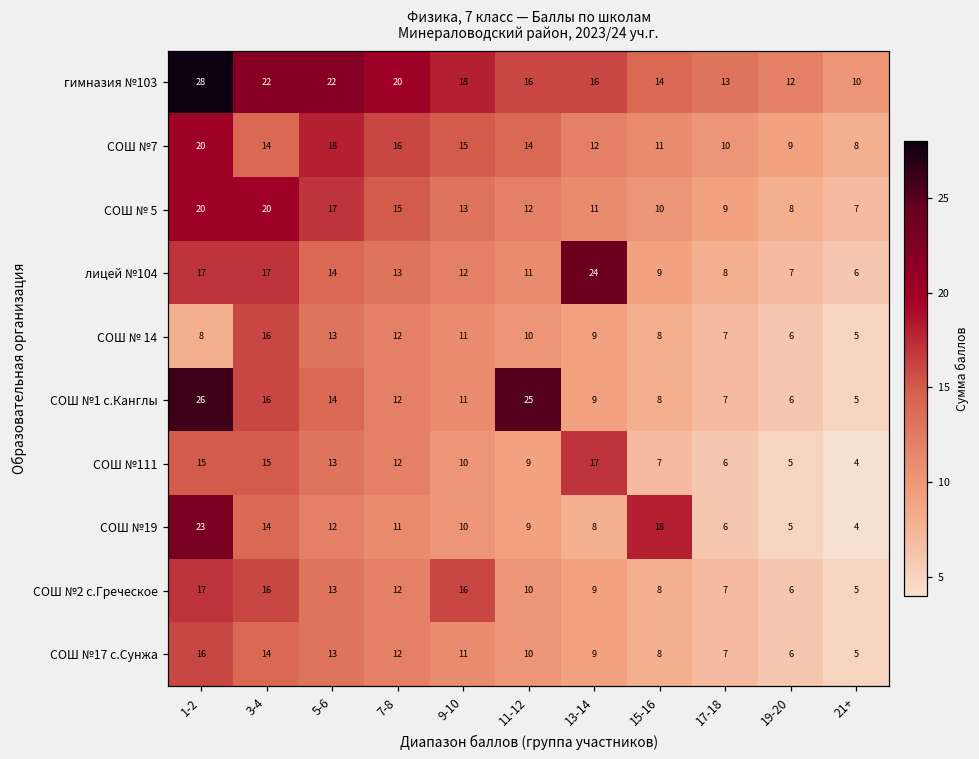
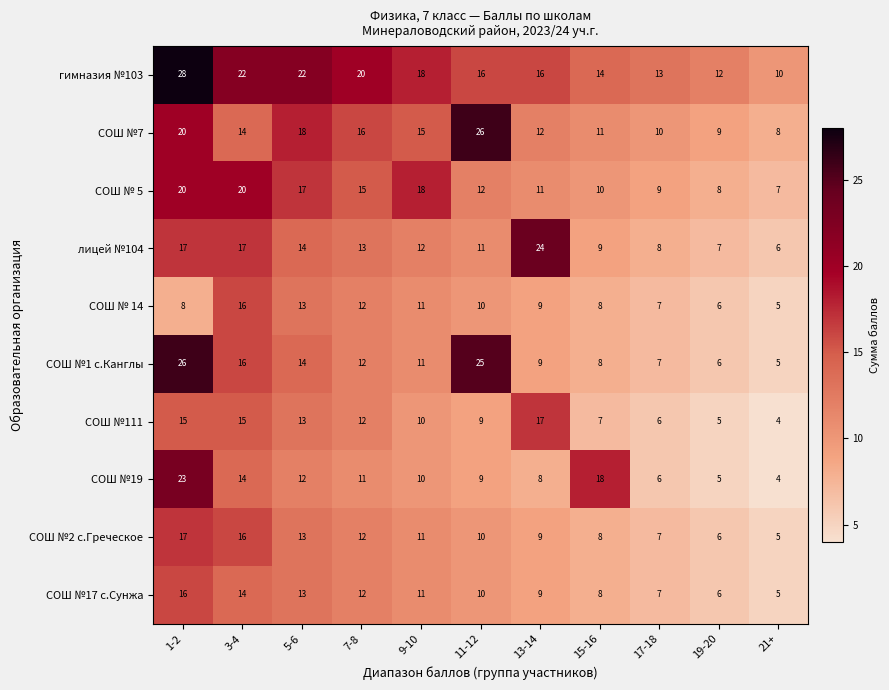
  {
    "гимназия №103": {
      "1-2": 28,
      "3-4": 22,
      "5-6": 22,
      "7-8": 20,
      "9-10": 18,
      "11-12": 16,
      "13-14": 16,
      "15-16": 14,
      "17-18": 13,
      "19-20": 12,
      "21+": 10
    },
    "СОШ №7": {
      "1-2": 20,
      "3-4": 14,
      "5-6": 18,
      "7-8": 16,
      "9-10": 15,
-     "11-12": 14,
+     "11-12": 26,
      "13-14": 12,
      "15-16": 11,
      "17-18": 10,
      "19-20": 9,
      "21+": 8
    },
    "СОШ № 5": {
      "1-2": 20,
      "3-4": 20,
      "5-6": 17,
      "7-8": 15,
-     "9-10": 13,
+     "9-10": 18,
      "11-12": 12,
      "13-14": 11,
      "15-16": 10,
      "17-18": 9,
      "19-20": 8,
      "21+": 7
    },
    "лицей №104": {
      "1-2": 17,
      "3-4": 17,
      "5-6": 14,
      "7-8": 13,
      "9-10": 12,
      "11-12": 11,
      "13-14": 24,
      "15-16": 9,
      "17-18": 8,
      "19-20": 7,
      "21+": 6
    },
    "СОШ № 14": {
      "1-2": 8,
      "3-4": 16,
      "5-6": 13,
      "7-8": 12,
      "9-10": 11,
      "11-12": 10,
      "13-14": 9,
      "15-16": 8,
      "17-18": 7,
      "19-20": 6,
      "21+": 5
    },
    "СОШ №1 с.Канглы": {
      "1-2": 26,
      "3-4": 16,
      "5-6": 14,
      "7-8": 12,
      "9-10": 11,
      "11-12": 25,
      "13-14": 9,
      "15-16": 8,
      "17-18": 7,
      "19-20": 6,
      "21+": 5
    },
    "СОШ №111": {
      "1-2": 15,
      "3-4": 15,
      "5-6": 13,
      "7-8": 12,
      "9-10": 10,
      "11-12": 9,
      "13-14": 17,
      "15-16": 7,
      "17-18": 6,
      "19-20": 5,
      "21+": 4
    },
    "СОШ №19": {
      "1-2": 23,
      "3-4": 14,
      "5-6": 12,
      "7-8": 11,
      "9-10": 10,
      "11-12": 9,
      "13-14": 8,
      "15-16": 18,
      "17-18": 6,
      "19-20": 5,
      "21+": 4
    },
    "СОШ №2 с.Греческое": {
      "1-2": 17,
      "3-4": 16,
      "5-6": 13,
      "7-8": 12,
-     "9-10": 16,
+     "9-10": 11,
      "11-12": 10,
      "13-14": 9,
      "15-16": 8,
      "17-18": 7,
      "19-20": 6,
      "21+": 5
    },
    "СОШ №17 с.Сунжа": {
      "1-2": 16,
      "3-4": 14,
      "5-6": 13,
      "7-8": 12,
      "9-10": 11,
      "11-12": 10,
      "13-14": 9,
      "15-16": 8,
      "17-18": 7,
      "19-20": 6,
      "21+": 5
    }
  }
